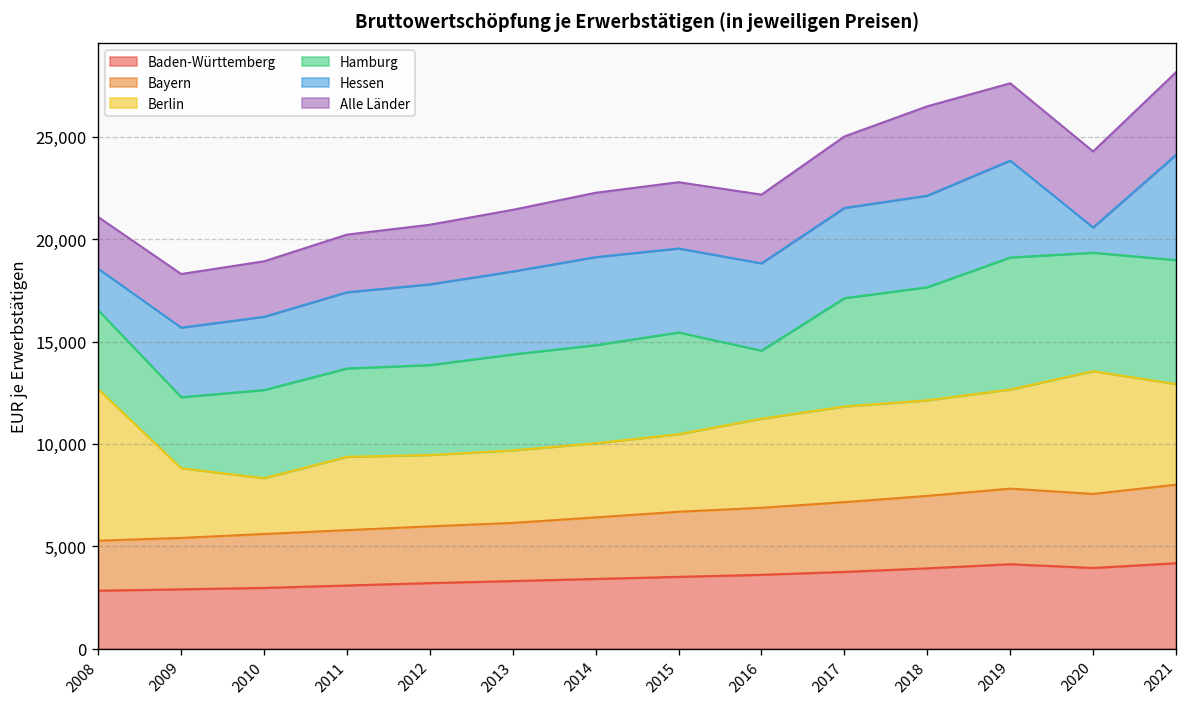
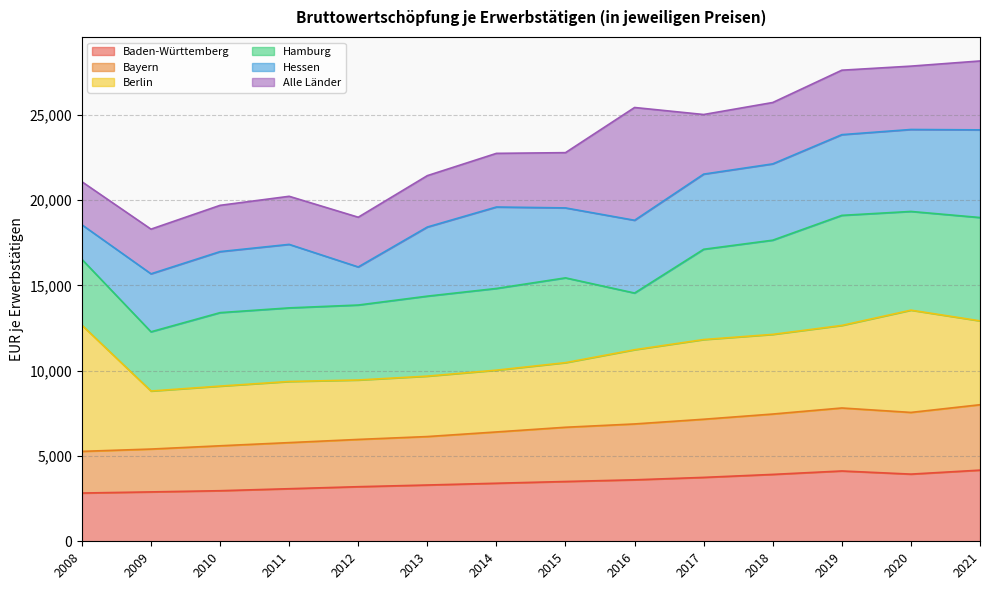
  {
    "Berlin": {
      "2008": "7,400",
      "2009": "3,400",
-     "2010": "2,700",
+     "2010": "3,500",
      "2011": "3,600",
      "2012": "3,500",
      "2013": "3,500",
      "2014": "3,600",
      "2015": "3,800",
      "2016": "4,400",
      "2017": "4,700",
      "2018": "4,700",
      "2019": "4,800",
      "2020": "6,000",
      "2021": "4,900"
    },
    "Hamburg": {
      "2008": "3,900",
      "2009": "3,500",
      "2010": "4,300",
      "2011": "4,300",
      "2012": "4,400",
      "2013": "4,700",
      "2014": "4,800",
      "2015": "5,000",
      "2016": "3,300",
      "2017": "5,300",
      "2018": "5,500",
      "2019": "6,500",
      "2020": "5,800",
      "2021": "6,100"
    },
    "Hessen": {
      "2008": "2,000",
      "2009": "3,400",
      "2010": "3,600",
      "2011": "3,700",
-     "2012": "3,900",
+     "2012": "2,200",
      "2013": "4,100",
-     "2014": "4,300",
+     "2014": "4,800",
      "2015": "4,100",
      "2016": "4,300",
      "2017": "4,400",
      "2018": "4,500",
      "2019": "4,700",
-     "2020": "1,200",
+     "2020": "4,800",
      "2021": "5,100"
    },
    "Alle Länder": {
      "2008": "2,500",
      "2009": "2,600",
      "2010": "2,700",
      "2011": "2,800",
      "2012": "2,900",
      "2013": "3,000",
      "2014": "3,100",
      "2015": "3,200",
-     "2016": "3,400",
+     "2016": "6,600",
      "2017": "3,500",
-     "2018": "4,400",
+     "2018": "3,600",
      "2019": "3,800",
      "2020": "3,700",
      "2021": "4,000"
    }
  }
